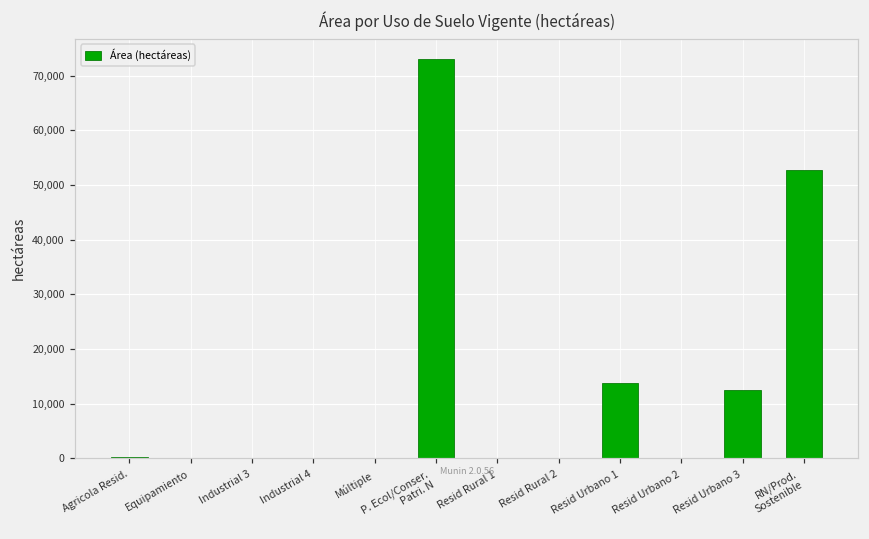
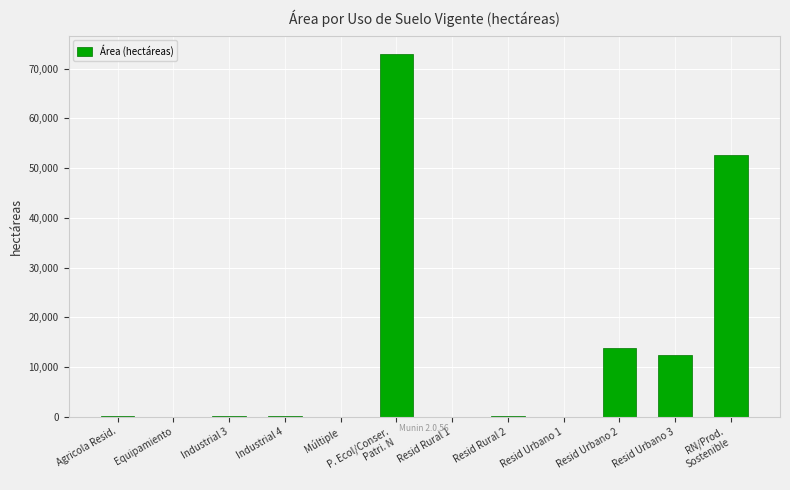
  {
    "P. Ecol/Conser. Patri. N": "73,000",
-   "Resid Urbano 1": "14,000",
-   "Resid Urbano 2": "0",
+   "Resid Urbano 1": "0",
+   "Resid Urbano 2": "14,000",
    "Resid Urbano 3": "13,000",
    "RN/Prod. Sostenible": "53,000"
  }
